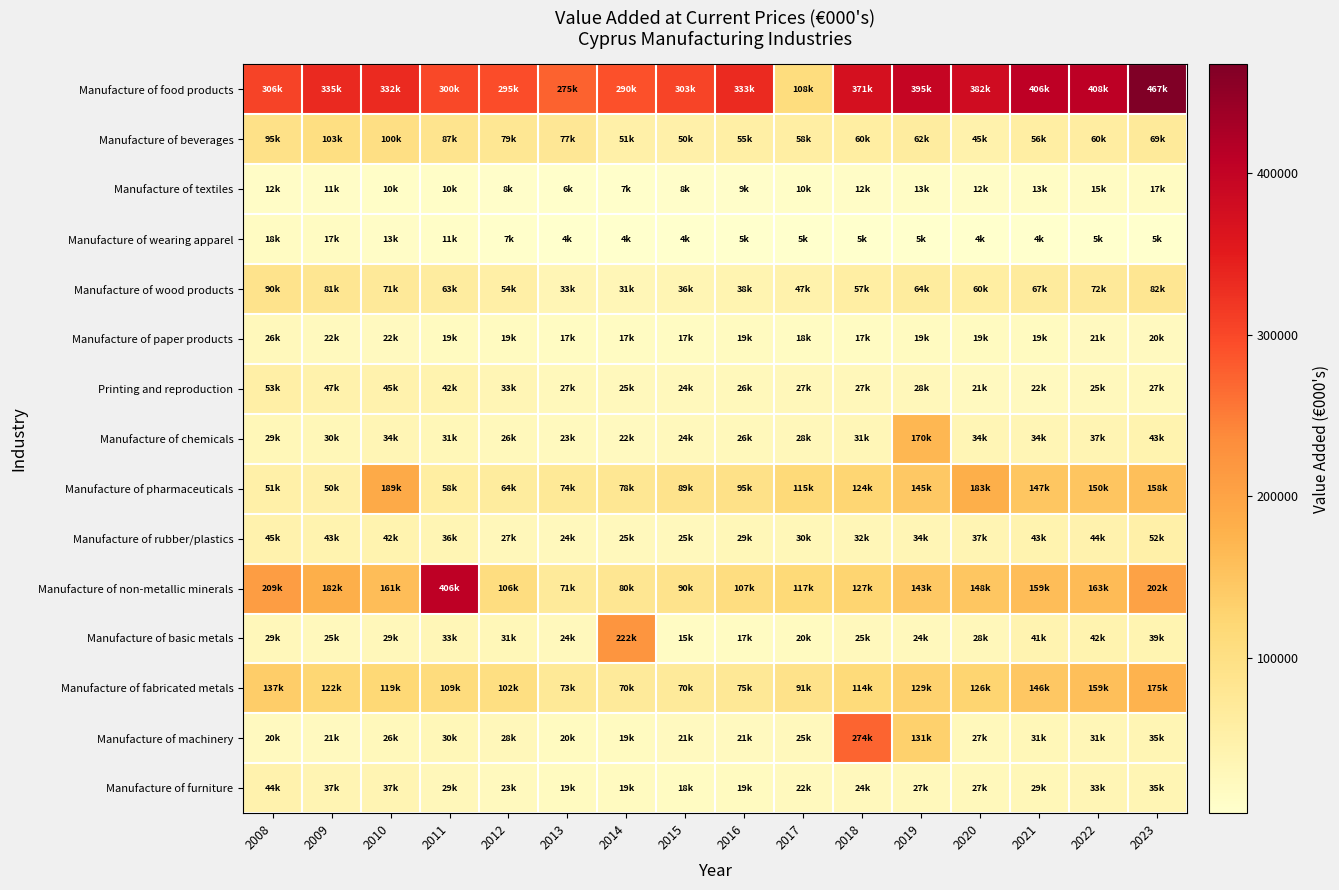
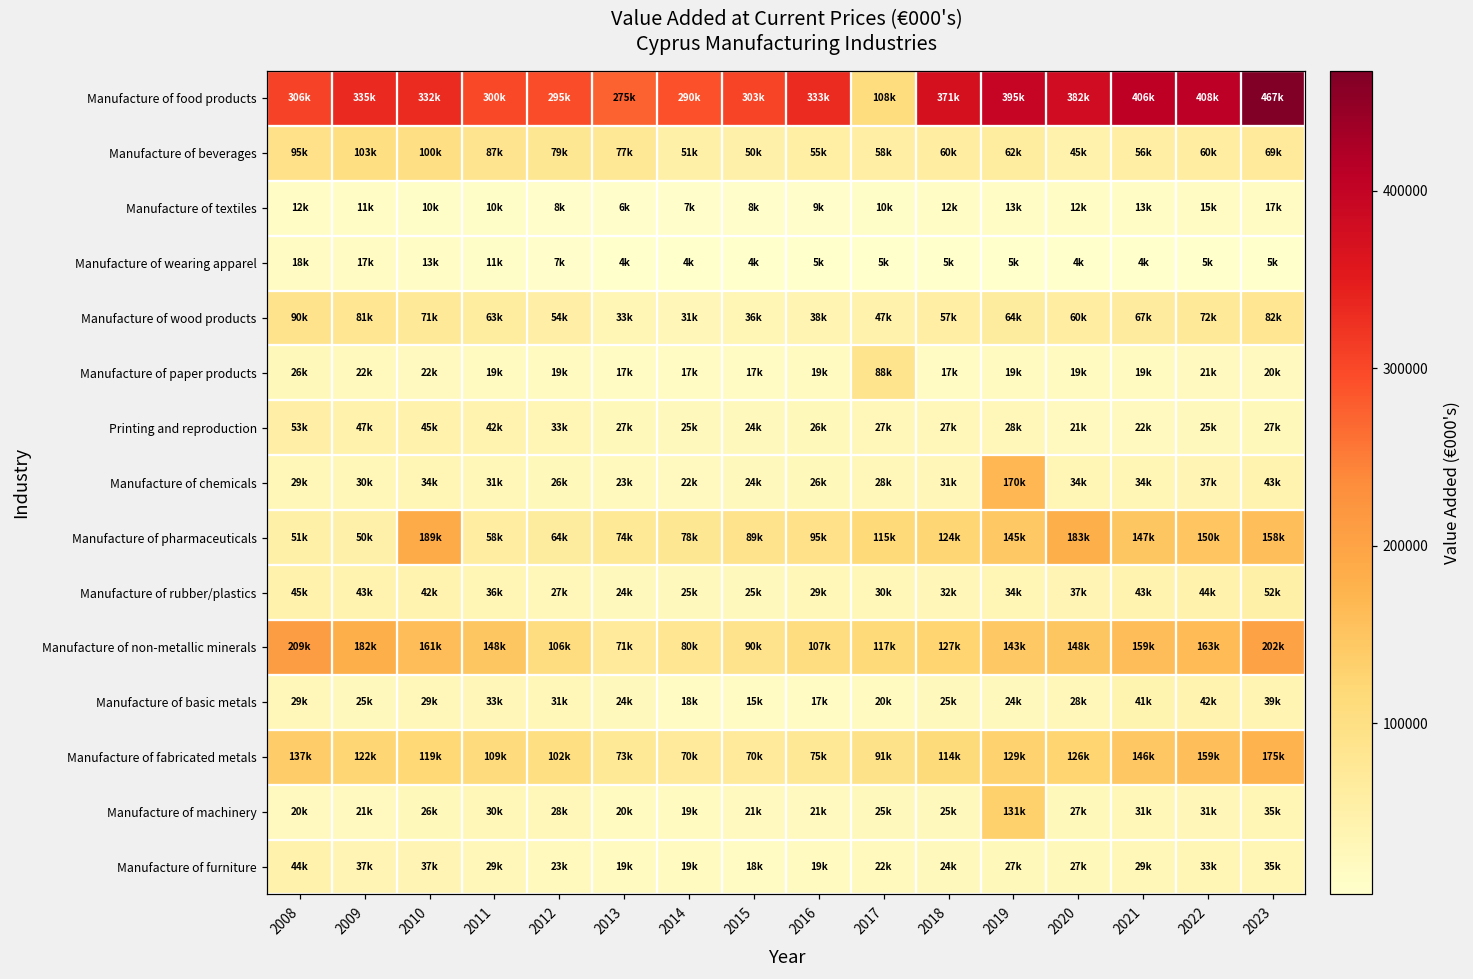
  {
    "Manufacture of paper products": {
      "2008": "26k",
      "2009": "22k",
      "2010": "22k",
      "2011": "19k",
      "2012": "19k",
      "2013": "17k",
      "2014": "17k",
      "2015": "17k",
      "2016": "19k",
-     "2017": "18k",
+     "2017": "88k",
      "2018": "17k",
      "2019": "19k",
      "2020": "19k",
      "2021": "19k",
      "2022": "21k",
      "2023": "20k"
    },
    "Manufacture of non-metallic minerals": {
      "2008": "209k",
      "2009": "182k",
      "2010": "161k",
-     "2011": "406k",
+     "2011": "148k",
      "2012": "106k",
      "2013": "71k",
      "2014": "80k",
      "2015": "90k",
      "2016": "107k",
      "2017": "117k",
      "2018": "127k",
      "2019": "143k",
      "2020": "148k",
      "2021": "159k",
      "2022": "163k",
      "2023": "202k"
    },
    "Manufacture of basic metals": {
      "2008": "29k",
      "2009": "25k",
      "2010": "29k",
      "2011": "33k",
      "2012": "31k",
      "2013": "24k",
-     "2014": "222k",
+     "2014": "18k",
      "2015": "15k",
      "2016": "17k",
      "2017": "20k",
      "2018": "25k",
      "2019": "24k",
      "2020": "28k",
      "2021": "41k",
      "2022": "42k",
      "2023": "39k"
    },
    "Manufacture of machinery": {
      "2008": "20k",
      "2009": "21k",
      "2010": "26k",
      "2011": "30k",
      "2012": "28k",
      "2013": "20k",
      "2014": "19k",
      "2015": "21k",
      "2016": "21k",
      "2017": "25k",
-     "2018": "274k",
+     "2018": "25k",
      "2019": "131k",
      "2020": "27k",
      "2021": "31k",
      "2022": "31k",
      "2023": "35k"
    }
  }
